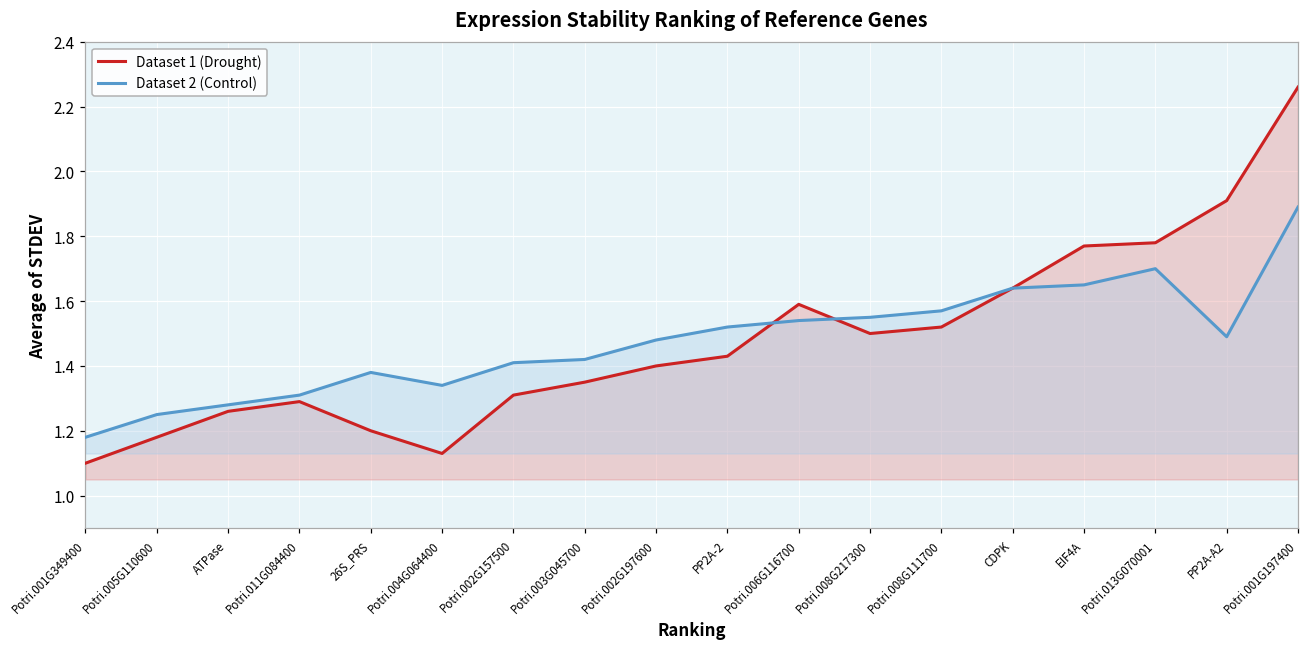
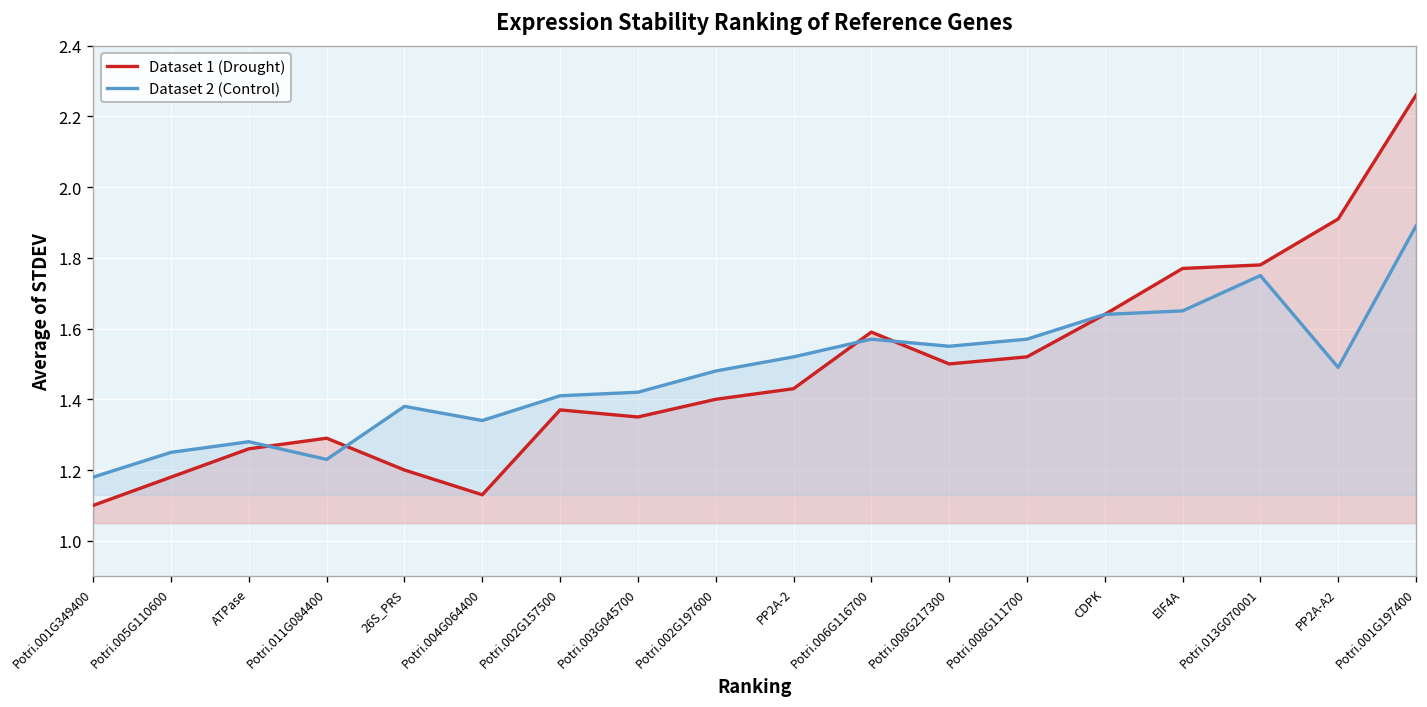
  {
    "Dataset 1 (Drought)": {
      "Potri.001G349400": 1.10,
      "Potri.005G110600": 1.18,
      "ATPase": 1.26,
      "Potri.011G084400": 1.29,
      "26S_PRS": 1.20,
      "Potri.004G064400": 1.13,
-     "Potri.002G157500": 1.31,
+     "Potri.002G157500": 1.37,
      "Potri.003G045700": 1.35,
      "Potri.002G197600": 1.40,
      "PP2A-2": 1.43,
      "Potri.006G116700": 1.59,
      "Potri.008G217300": 1.50,
      "Potri.008G111700": 1.52,
      "EIF4A": 1.77,
      "Potri.013G070001": 1.78,
      "PP2A-A2": 1.91,
      "Potri.001G197400": 2.26
    },
    "Dataset 2 (Control)": {
      "Potri.001G349400": 1.18,
      "Potri.005G110600": 1.25,
      "ATPase": 1.28,
-     "Potri.011G084400": 1.31,
+     "Potri.011G084400": 1.23,
      "26S_PRS": 1.38,
      "Potri.004G064400": 1.34,
      "Potri.002G157500": 1.41,
      "Potri.003G045700": 1.42,
      "Potri.002G197600": 1.48,
      "PP2A-2": 1.52,
-     "Potri.006G116700": 1.54,
+     "Potri.006G116700": 1.57,
      "Potri.008G217300": 1.55,
      "Potri.008G111700": 1.57,
      "EIF4A": 1.65,
-     "Potri.013G070001": 1.70,
+     "Potri.013G070001": 1.75,
      "PP2A-A2": 1.49,
      "Potri.001G197400": 1.89
    }
  }
